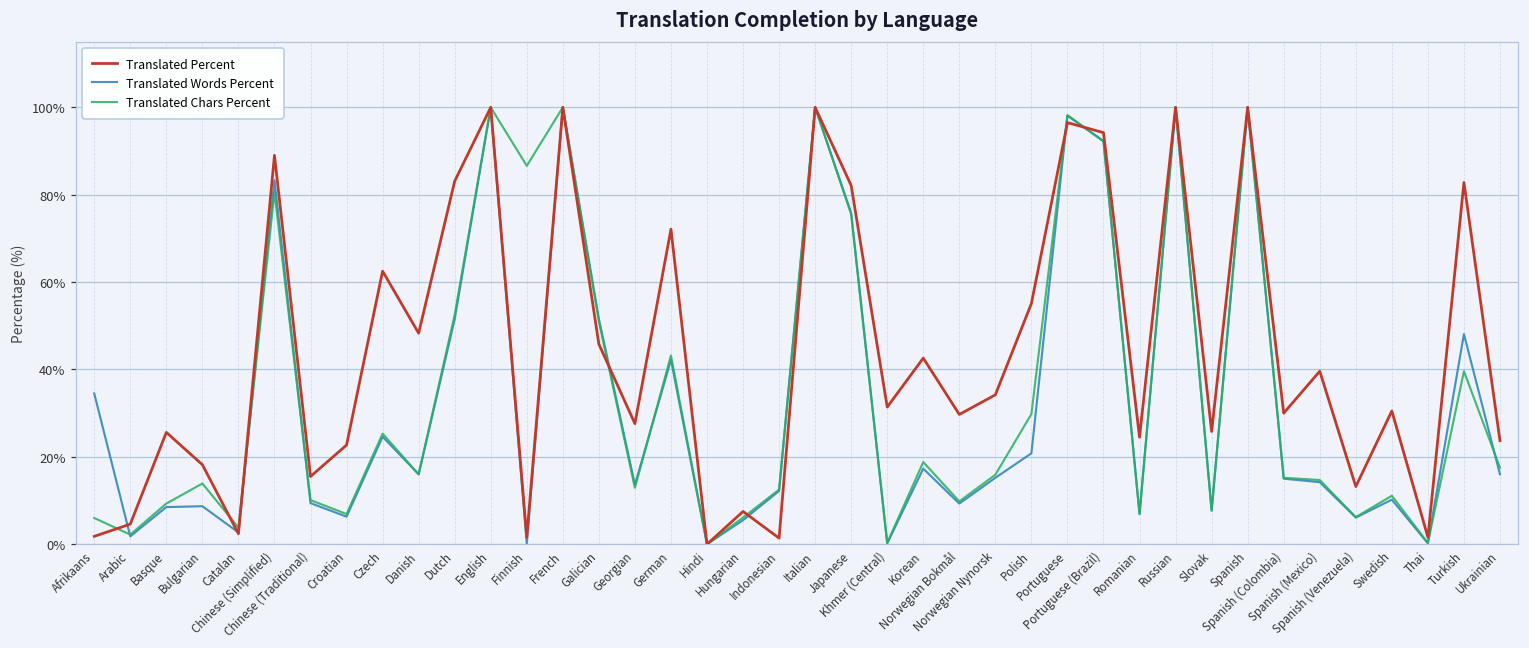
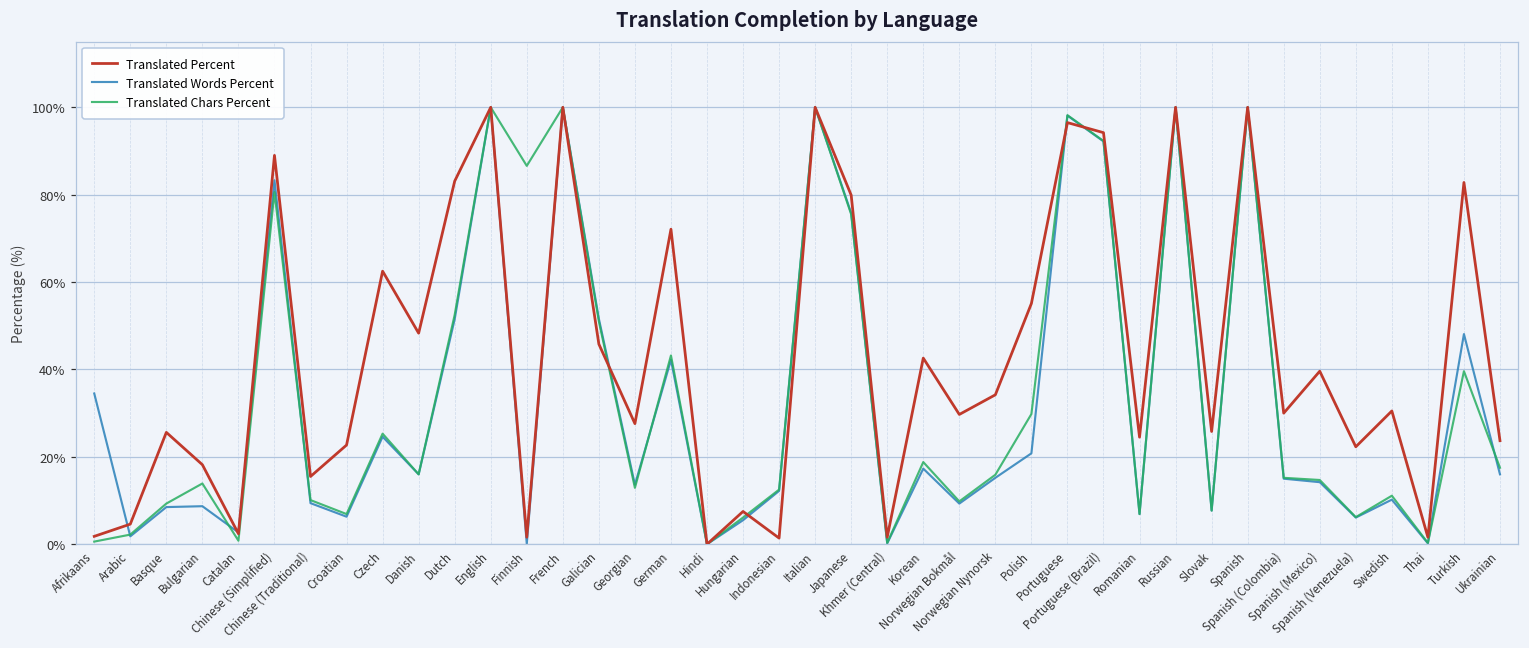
  {
    "Translated Percent": {
      "Afrikaans": "2%",
      "Arabic": "5%",
      "Basque": "26%",
      "Bulgarian": "18%",
      "Chinese (Simplified)": "89%",
      "Chinese (Traditional)": "16%",
      "Croatian": "23%",
      "Czech": "63%",
      "Danish": "48%",
      "Dutch": "83%",
      "Finnish": "2%",
      "Galician": "46%",
      "Georgian": "28%",
      "German": "72%",
      "Hungarian": "8%",
      "Indonesian": "1%",
-     "Japanese": "82%",
-     "Khmer (Central)": "31%",
+     "Japanese": "80%",
+     "Khmer (Central)": "2%",
      "Korean": "43%",
      "Norwegian Bokmål": "30%",
      "Norwegian Nynorsk": "34%",
      "Polish": "55%",
      "Portuguese": "97%",
      "Portuguese (Brazil)": "94%",
      "Romanian": "25%",
      "Slovak": "26%",
      "Spanish (Colombia)": "30%",
      "Spanish (Mexico)": "40%",
-     "Spanish (Venezuela)": "13%",
+     "Spanish (Venezuela)": "22%",
      "Swedish": "31%",
      "Thai": "2%",
      "Turkish": "83%",
      "Ukrainian": "24%"
    },
    "Translated Words Percent": {
      "Afrikaans": "35%",
      "Basque": "9%",
      "Bulgarian": "9%",
      "Chinese (Simplified)": "83%",
      "Chinese (Traditional)": "9%",
      "Czech": "25%",
      "Dutch": "52%",
      "Finnish": "0%",
      "Georgian": "14%",
      "German": "42%",
      "Korean": "17%",
      "Norwegian Nynorsk": "15%",
      "Polish": "21%",
      "Swedish": "10%",
      "Turkish": "48%",
      "Ukrainian": "16%"
    },
    "Translated Chars Percent": {
-     "Afrikaans": "6%",
+     "Afrikaans": "1%",
      "Basque": "9%",
      "Bulgarian": "14%",
-     "Catalan": "4%",
+     "Catalan": "1%",
      "Chinese (Simplified)": "81%",
      "Chinese (Traditional)": "10%",
      "Czech": "25%",
      "Dutch": "53%",
      "Finnish": "87%",
      "Georgian": "13%",
      "German": "43%",
      "Korean": "19%",
      "Norwegian Nynorsk": "16%",
      "Polish": "30%",
      "Swedish": "11%",
      "Turkish": "40%",
      "Ukrainian": "18%"
    }
  }
